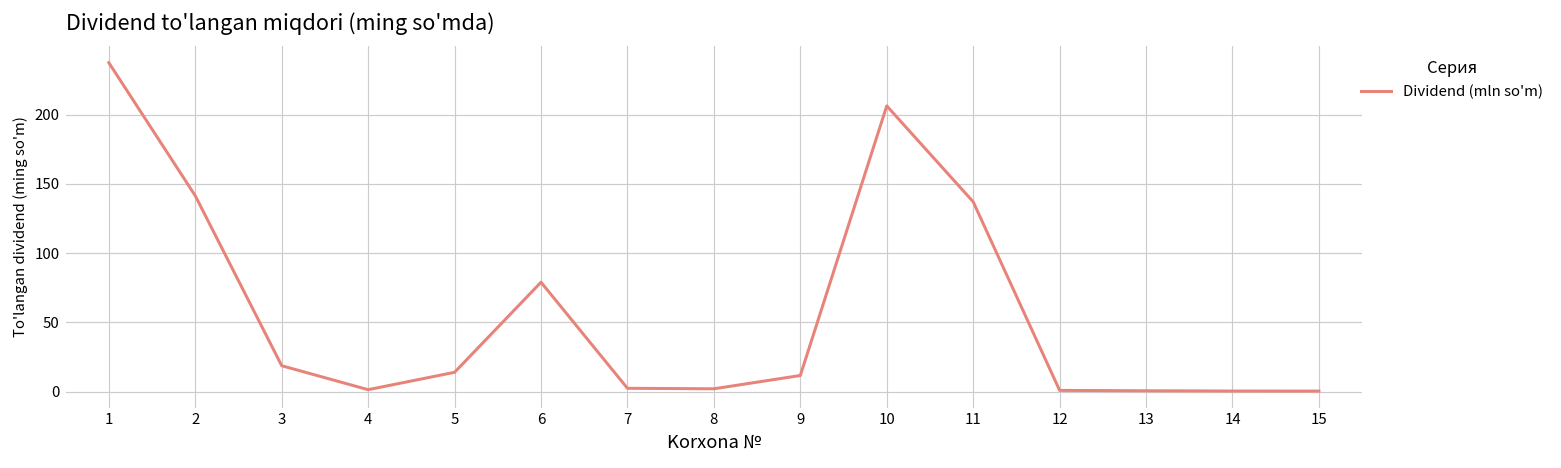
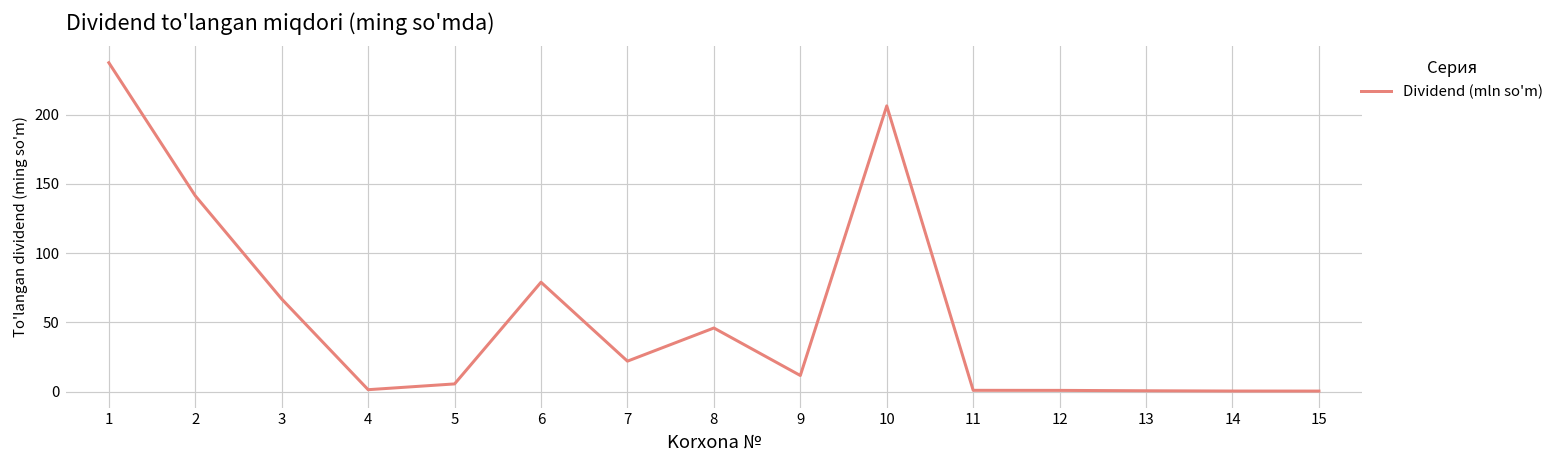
  {
    "1": 238,
    "2": 141,
-   "3": 19,
+   "3": 67,
    "4": 1,
-   "5": 14,
+   "5": 6,
    "6": 79,
-   "7": 2,
-   "8": 2,
+   "7": 22,
+   "8": 46,
    "9": 12,
    "10": 206,
-   "11": 137,
+   "11": 1,
    "12": 1,
    "13": 1,
    "14": 0,
    "15": 0
  }
